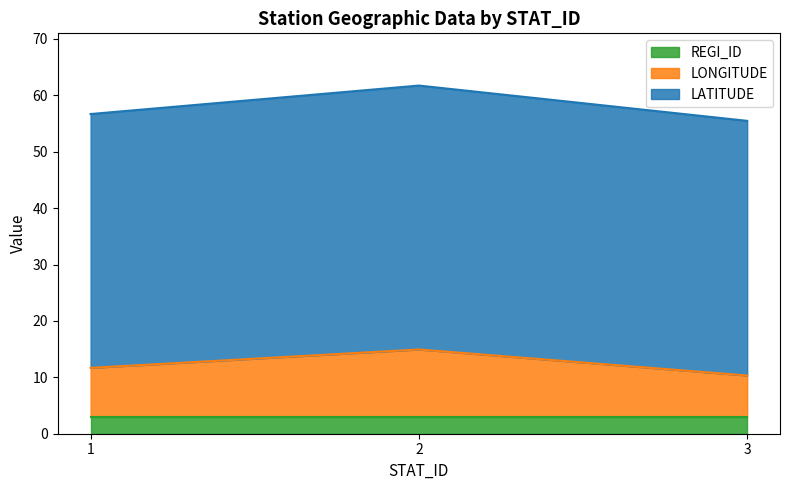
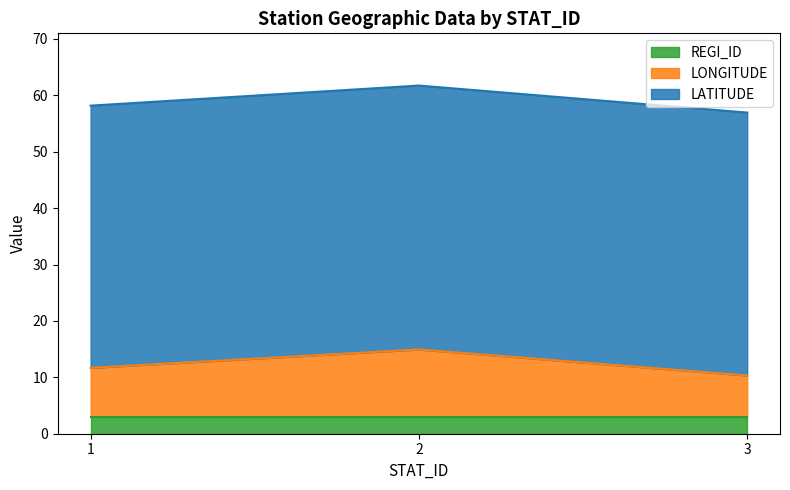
  {
    "REGI_ID": {
      "1": 3,
      "2": 3,
      "3": 3
    },
    "LONGITUDE": {
      "1": 9,
      "2": 12,
      "3": 7
    },
    "LATITUDE": {
-     "1": 45,
+     "1": 46,
      "2": 47,
-     "3": 45
+     "3": 47
    }
  }
